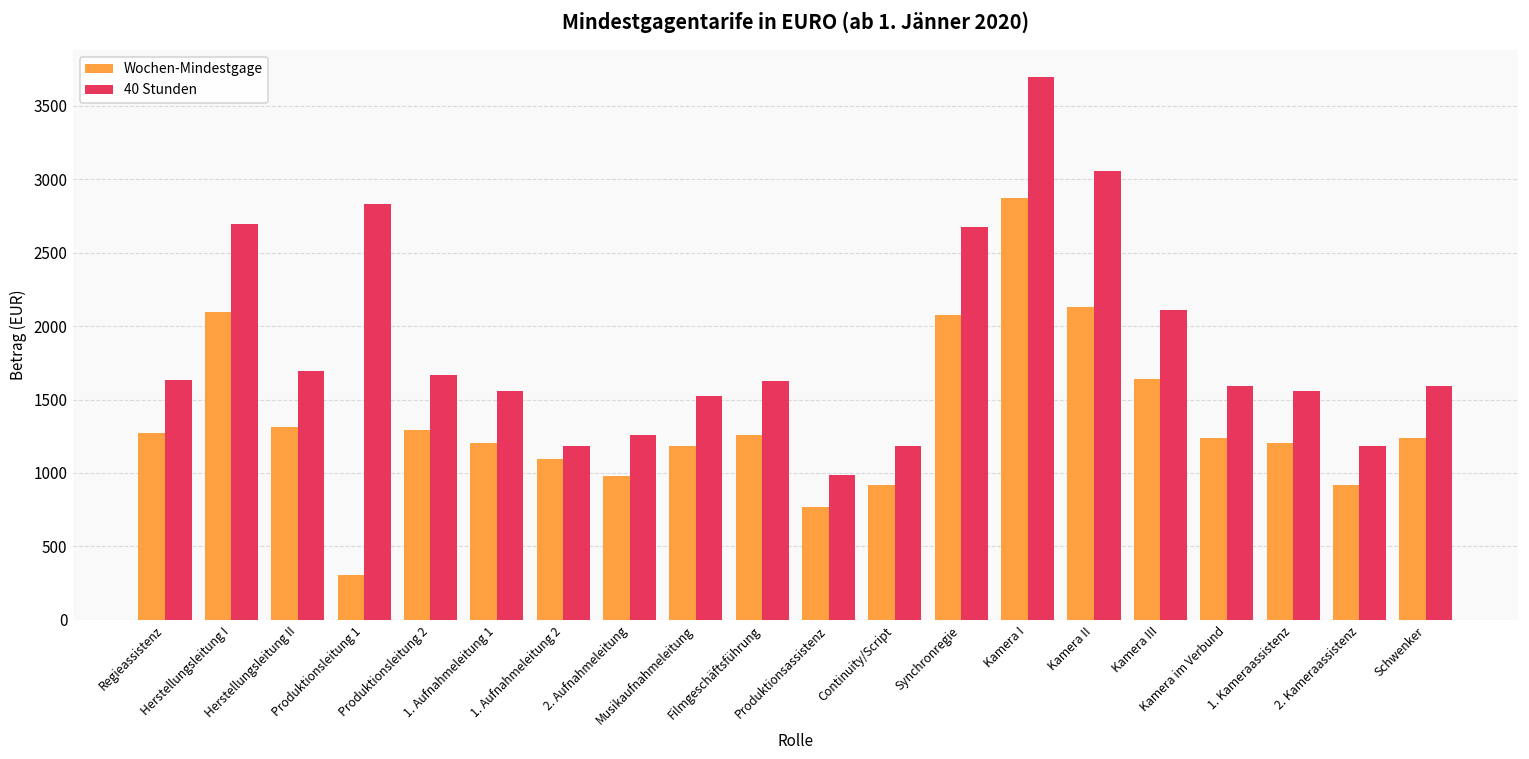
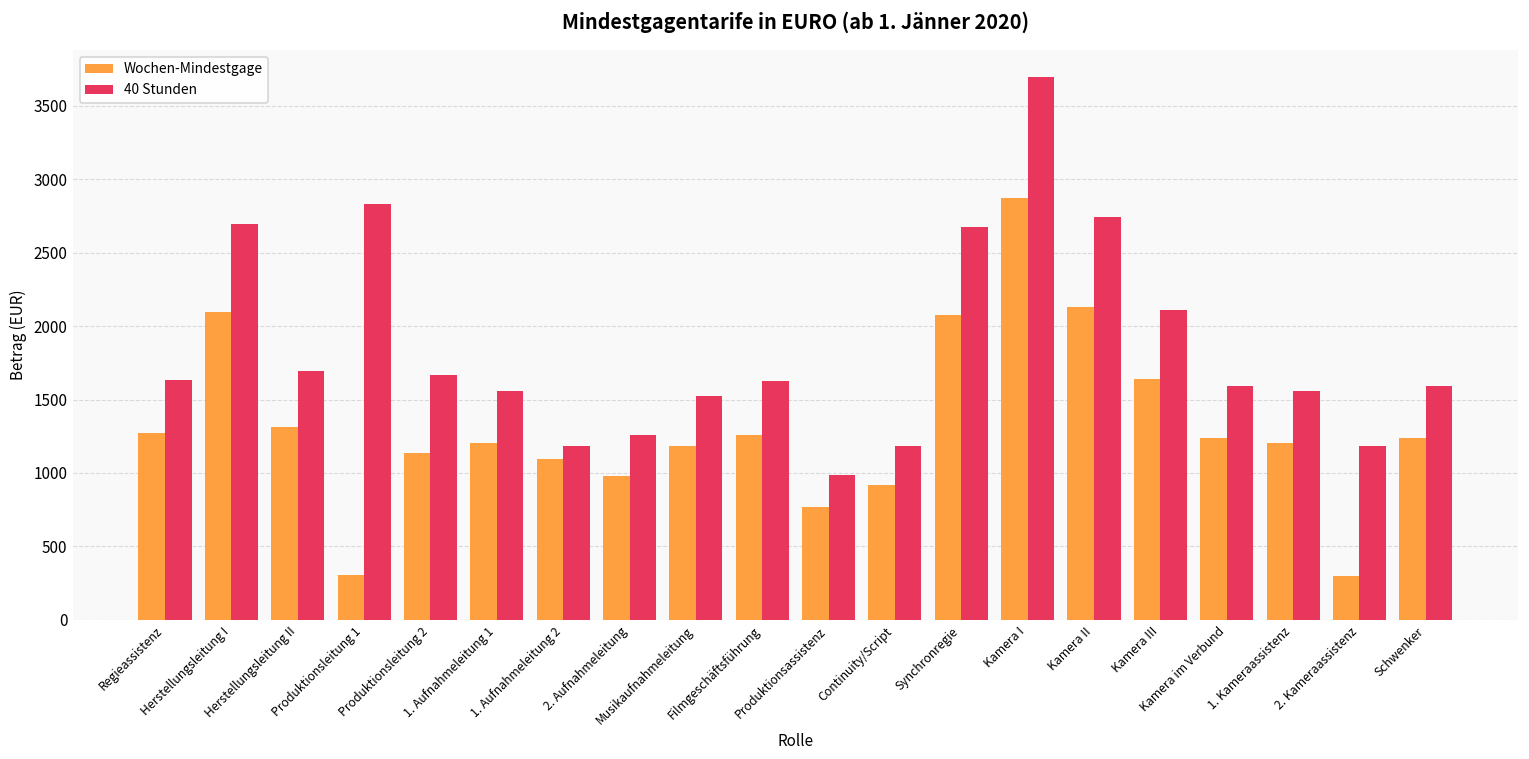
  {
    "Wochen-Mindestgage": {
      "Regieassistenz": 1270,
      "Herstellungsleitung I": 2090,
      "Herstellungsleitung II": 1320,
      "Produktionsleitung 1": 300,
-     "Produktionsleitung 2": 1300,
+     "Produktionsleitung 2": 1140,
      "1. Aufnahmeleitung 1": 1210,
      "1. Aufnahmeleitung 2": 1100,
      "2. Aufnahmeleitung": 980,
      "Musikaufnahmeleitung": 1180,
      "Filmgeschäftsführung": 1260,
      "Produktionsassistenz": 770,
      "Continuity/Script": 920,
      "Synchronregie": 2080,
      "Kamera I": 2870,
      "Kamera II": 2130,
      "Kamera III": 1640,
      "Kamera im Verbund": 1240,
      "1. Kameraassistenz": 1210,
-     "2. Kameraassistenz": 920,
+     "2. Kameraassistenz": 300,
      "Schwenker": 1240
    },
    "40 Stunden": {
      "Regieassistenz": 1630,
      "Herstellungsleitung I": 2700,
      "Herstellungsleitung II": 1690,
      "Produktionsleitung 1": 2830,
      "Produktionsleitung 2": 1670,
      "1. Aufnahmeleitung 1": 1550,
      "1. Aufnahmeleitung 2": 1180,
      "2. Aufnahmeleitung": 1260,
      "Musikaufnahmeleitung": 1520,
      "Filmgeschäftsführung": 1620,
      "Produktionsassistenz": 990,
      "Continuity/Script": 1190,
      "Synchronregie": 2670,
      "Kamera I": 3700,
-     "Kamera II": 3060,
+     "Kamera II": 2740,
      "Kamera III": 2110,
      "Kamera im Verbund": 1590,
      "1. Kameraassistenz": 1550,
      "2. Kameraassistenz": 1180,
      "Schwenker": 1590
    }
  }
